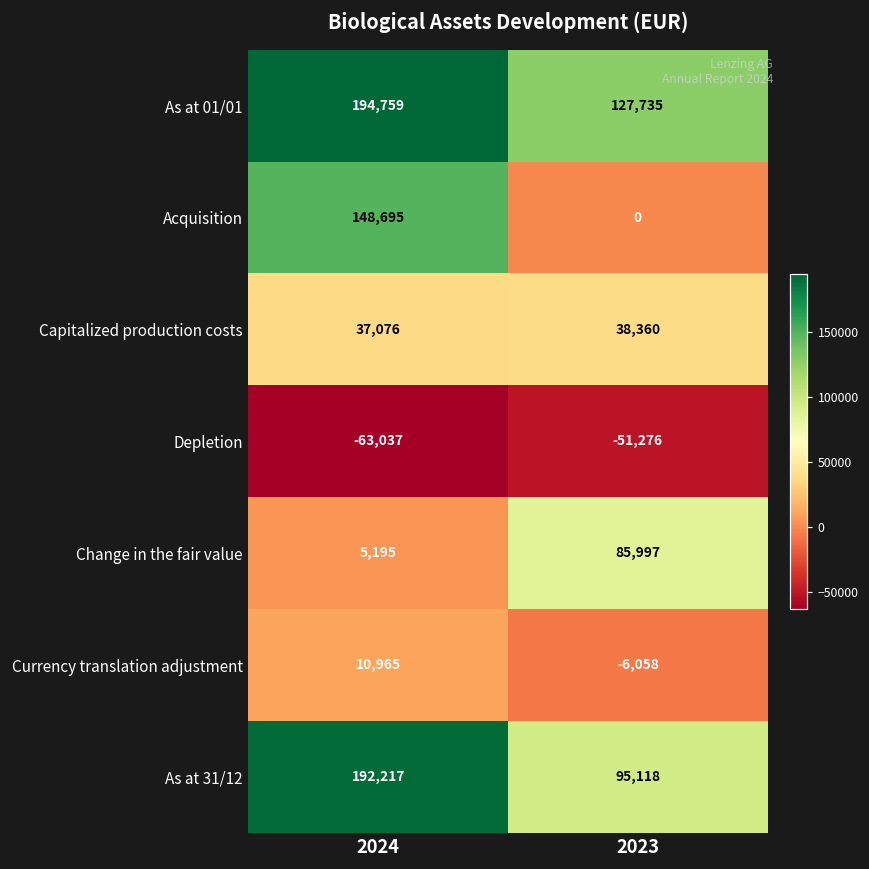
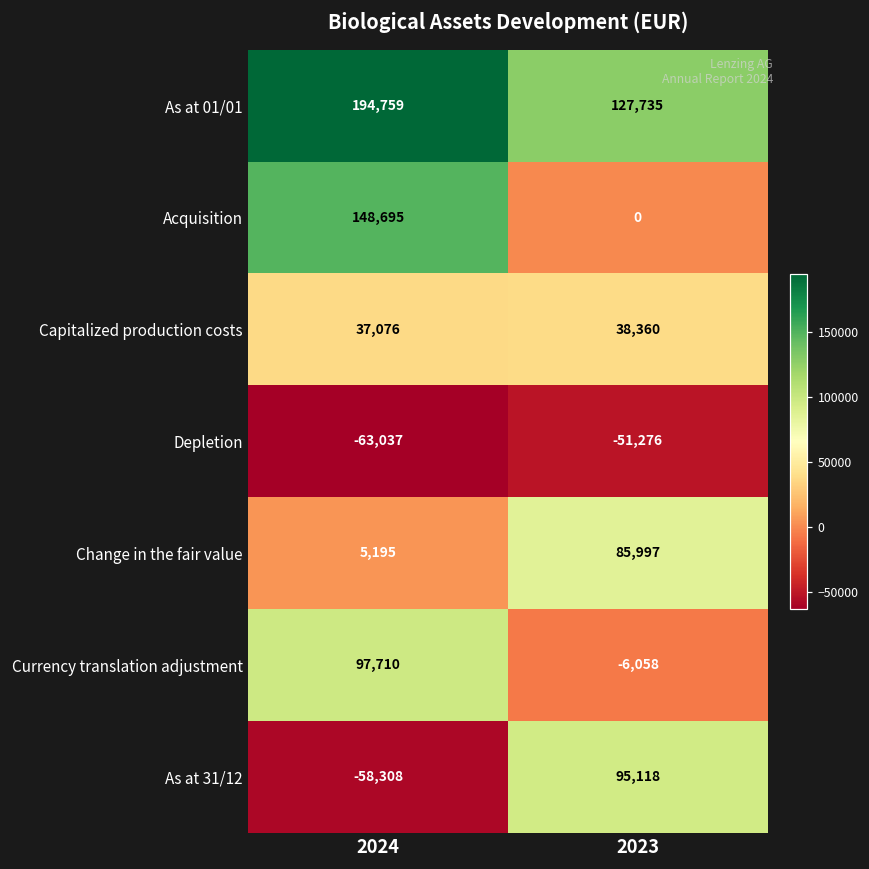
  {
    "As at 01/01": {
      "2024": "194,759"
    },
    "Acquisition": {
      "2024": "148,695",
      "2023": "0"
    },
    "Capitalized production costs": {
      "2024": "37,076",
      "2023": "38,360"
    },
    "Depletion": {
      "2024": "-63,037",
      "2023": "-51,276"
    },
    "Change in the fair value": {
      "2024": "5,195",
      "2023": "85,997"
    },
    "Currency translation adjustment": {
-     "2024": "10,965",
+     "2024": "97,710",
      "2023": "-6,058"
    },
    "As at 31/12": {
-     "2024": "192,217",
+     "2024": "-58,308",
      "2023": "95,118"
    }
  }
